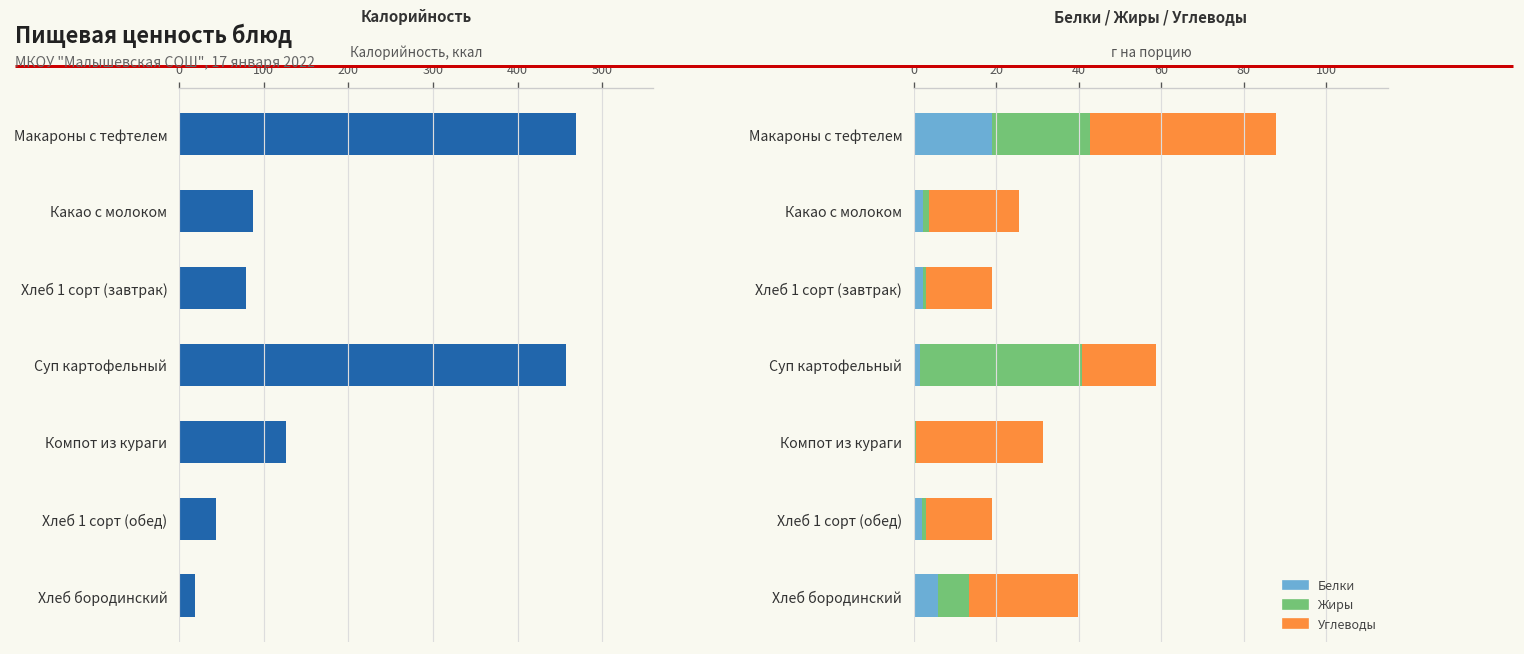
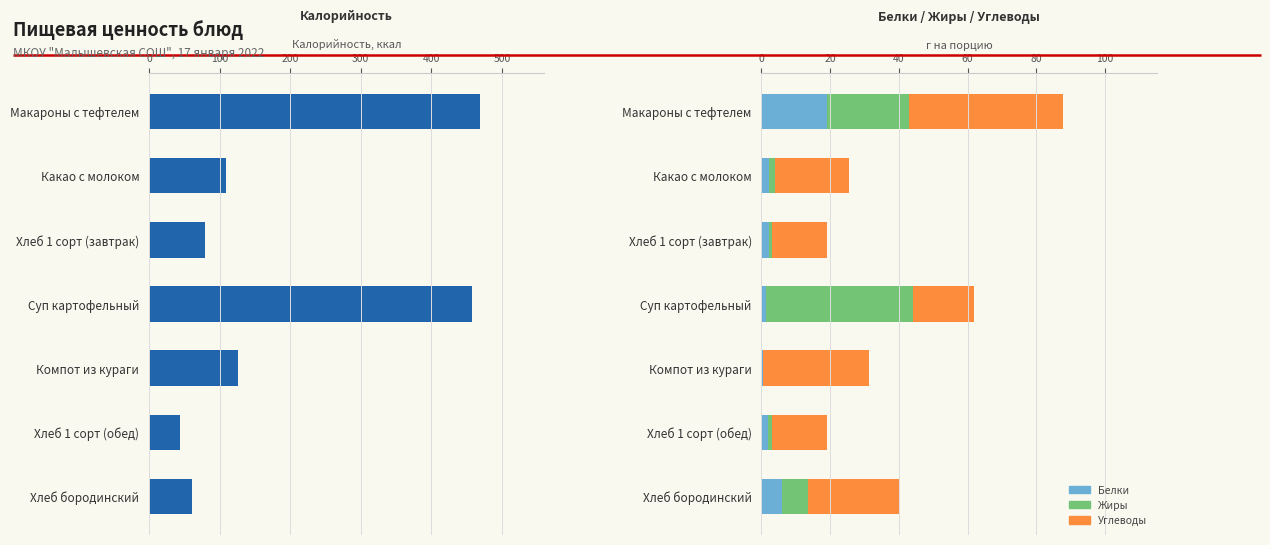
  {
    "Калорийность": {
      "Макароны с тефтелем": 470,
-     "Какао с молоком": 90,
+     "Какао с молоком": 110,
      "Хлеб 1 сорт (завтрак)": 80,
      "Суп картофельный": 460,
      "Компот из кураги": 130,
      "Хлеб 1 сорт (обед)": 40,
-     "Хлеб бородинский": 20
+     "Хлеб бородинский": 60
    },
    "Белки / Жиры / Углеводы": {
      "Белки": {
        "Макароны с тефтелем": 19,
        "Какао с молоком": 2,
        "Хлеб 1 сорт (завтрак)": 2,
        "Суп картофельный": 1,
        "Хлеб 1 сорт (обед)": 2,
        "Хлеб бородинский": 6
      },
      "Жиры": {
        "Макароны с тефтелем": 24,
        "Какао с молоком": 2,
-       "Суп картофельный": 39,
+       "Суп картофельный": 43,
        "Хлеб 1 сорт (обед)": 1,
        "Хлеб бородинский": 8
      },
      "Углеводы": {
        "Макароны с тефтелем": 45,
        "Какао с молоком": 22,
        "Хлеб 1 сорт (завтрак)": 16,
        "Суп картофельный": 18,
        "Компот из кураги": 31,
        "Хлеб 1 сорт (обед)": 16,
        "Хлеб бородинский": 27
      }
    }
  }
